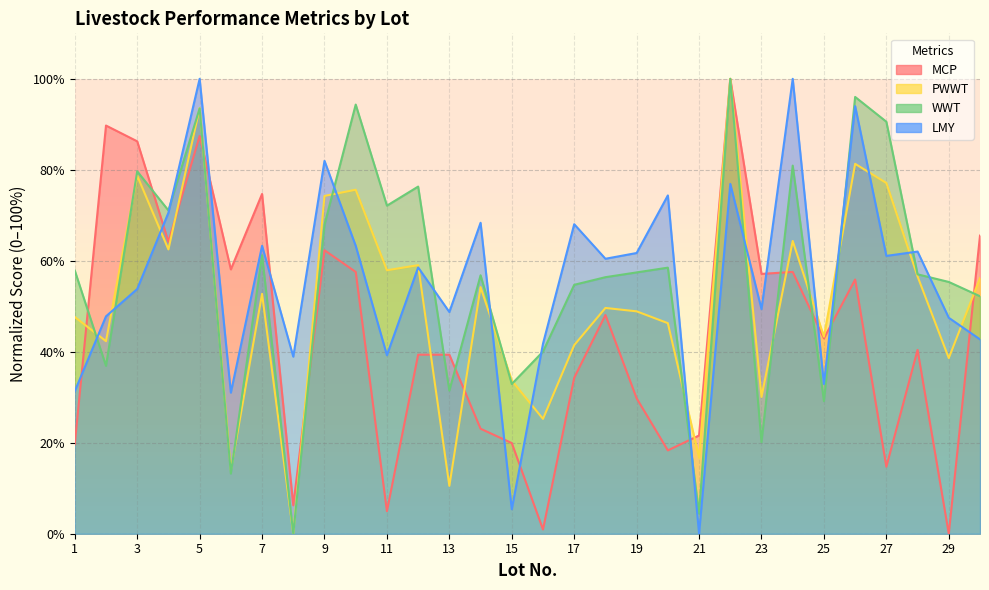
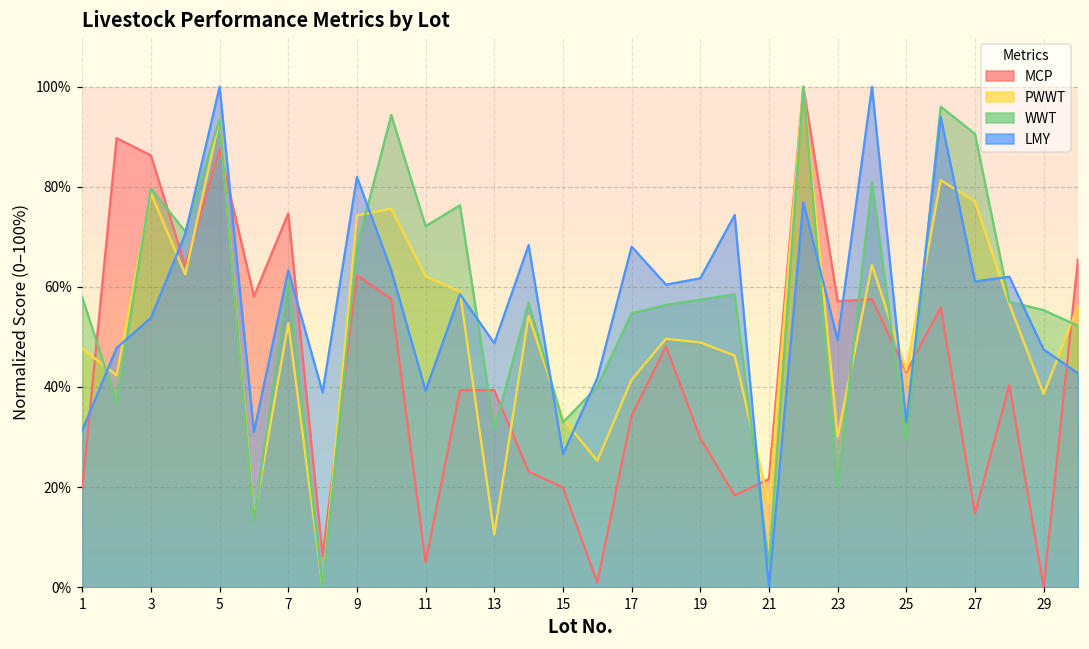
  {
    "MCP": {
      "1": "20%",
      "3": "86%",
      "5": "87%",
      "7": "75%",
      "9": "62%",
      "11": "5%",
      "13": "39%",
      "15": "20%",
      "17": "34%",
      "19": "30%",
      "21": "22%",
      "23": "57%",
      "27": "15%",
      "29": "0%"
    },
    "PWWT": {
      "1": "48%",
      "3": "79%",
      "7": "53%",
      "9": "74%",
-     "11": "58%",
+     "11": "62%",
      "13": "11%",
      "15": "34%",
      "17": "41%",
      "19": "49%",
      "21": "17%",
      "23": "30%",
      "27": "77%",
      "29": "39%"
    },
    "WWT": {
      "1": "58%",
      "3": "80%",
      "7": "61%",
      "9": "68%",
      "11": "72%",
      "13": "31%",
      "15": "33%",
      "17": "55%",
      "19": "57%",
      "21": "4%",
      "23": "20%",
      "25": "29%",
      "27": "91%",
      "29": "55%"
    },
    "LMY": {
      "1": "31%",
      "3": "54%",
      "5": "100%",
      "7": "63%",
      "9": "82%",
      "11": "39%",
      "13": "49%",
-     "15": "5%",
+     "15": "27%",
      "17": "68%",
      "19": "62%",
      "21": "0%",
      "23": "49%",
      "25": "33%",
      "27": "61%",
      "29": "47%"
    }
  }
